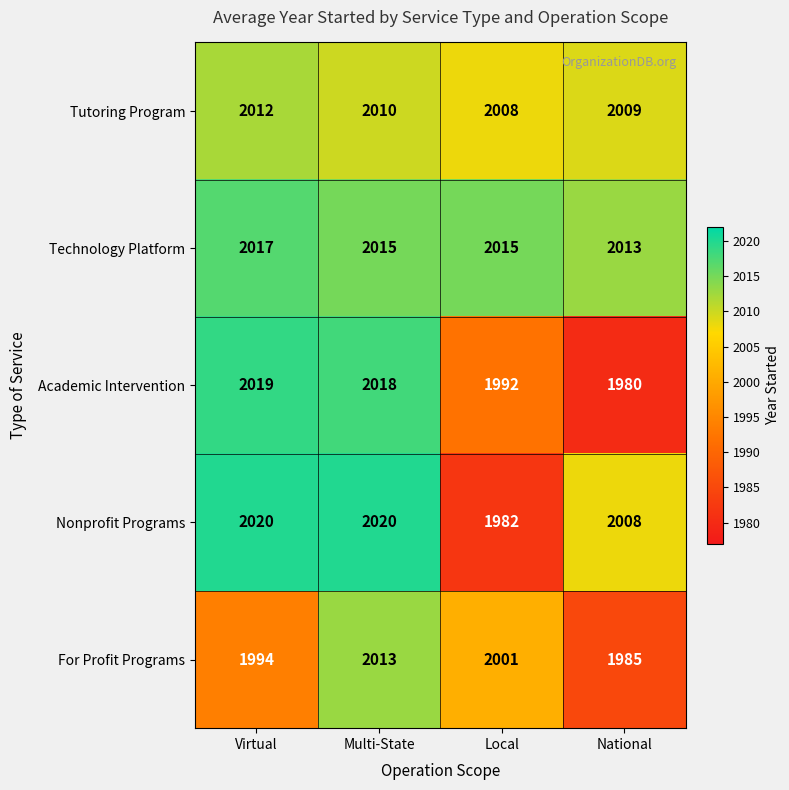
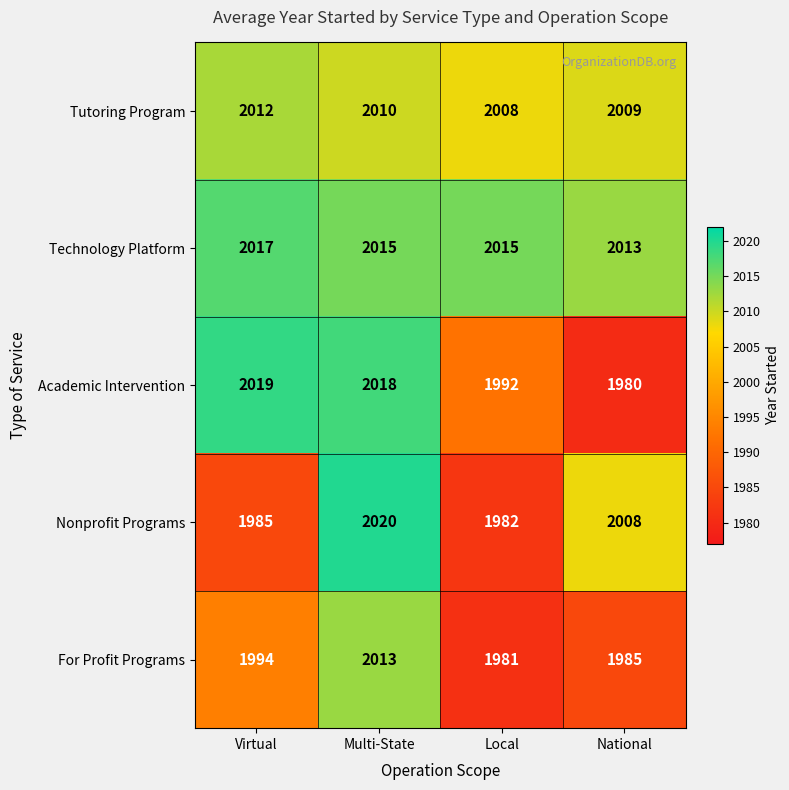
  {
    "Tutoring Program": {
      "Virtual": 2012,
      "Multi-State": 2010,
      "Local": 2008
    },
    "Technology Platform": {
      "Virtual": 2017,
      "Multi-State": 2015,
      "Local": 2015,
      "National": 2013
    },
    "Academic Intervention": {
      "Virtual": 2019,
      "Multi-State": 2018,
      "Local": 1992,
      "National": 1980
    },
    "Nonprofit Programs": {
-     "Virtual": 2020,
+     "Virtual": 1985,
      "Multi-State": 2020,
      "Local": 1982,
      "National": 2008
    },
    "For Profit Programs": {
      "Virtual": 1994,
      "Multi-State": 2013,
-     "Local": 2001,
+     "Local": 1981,
      "National": 1985
    }
  }
